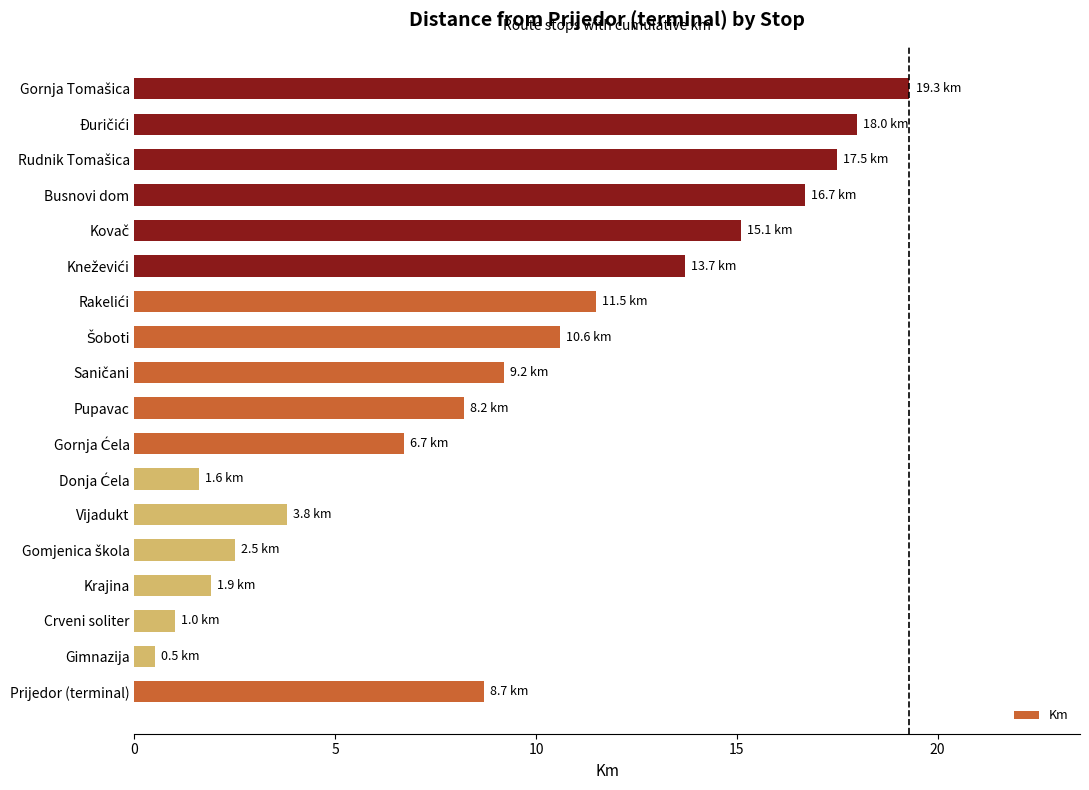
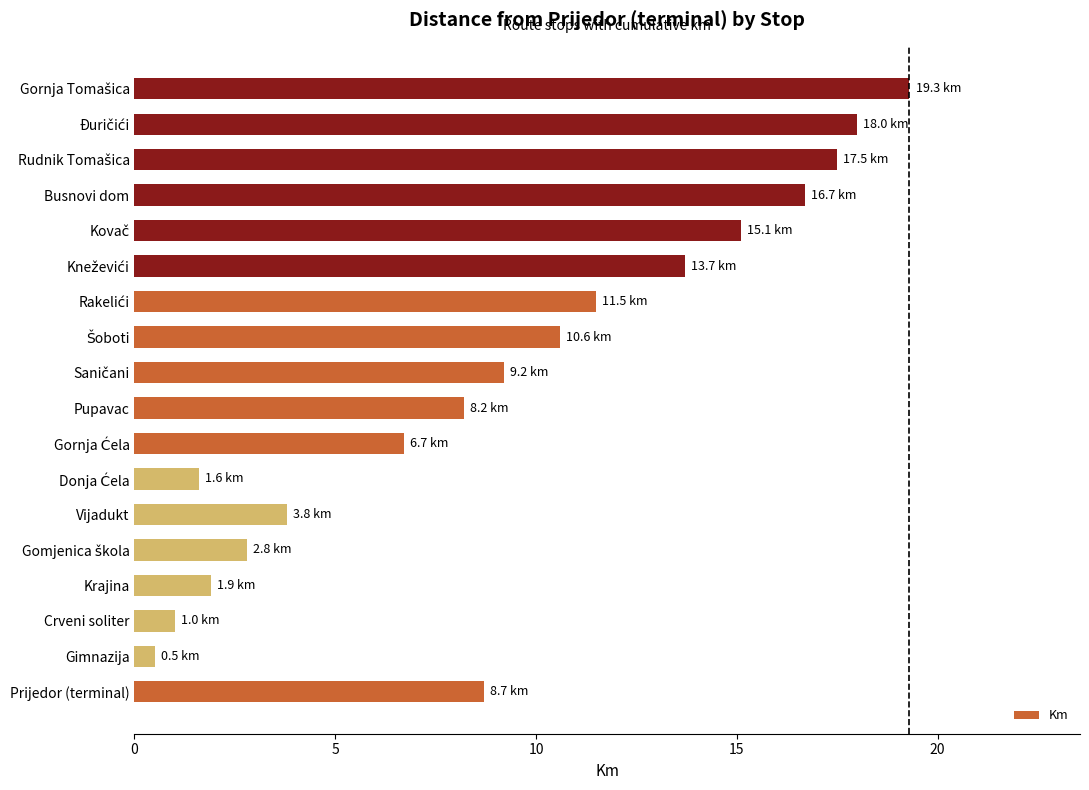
  {
    "Gornja Tomašica": 19.3,
    "Đuričići": 18.0,
    "Rudnik Tomašica": 17.5,
    "Busnovi dom": 16.7,
    "Kovač": 15.1,
    "Kneževići": 13.7,
    "Rakelići": 11.5,
    "Šoboti": 10.6,
    "Saničani": 9.2,
    "Pupavac": 8.2,
    "Gornja Ćela": 6.7,
    "Donja Ćela": 1.6,
    "Vijadukt": 3.8,
-   "Gomjenica škola": 2.5,
+   "Gomjenica škola": 2.8,
    "Krajina": 1.9,
    "Crveni soliter": 1.0,
    "Gimnazija": 0.5,
    "Prijedor (terminal)": 8.7
  }
